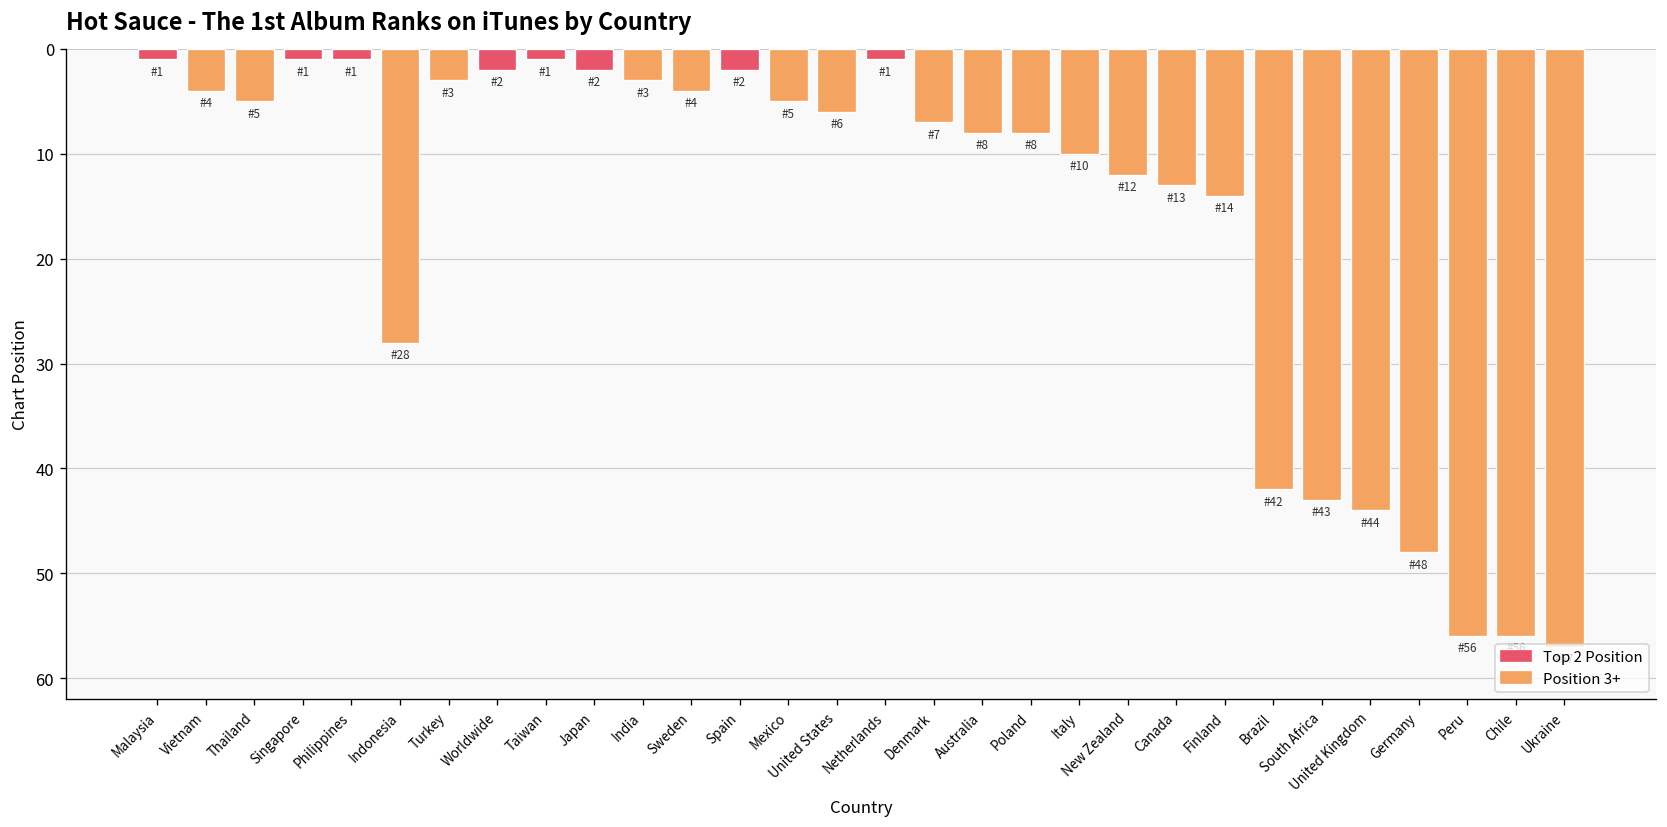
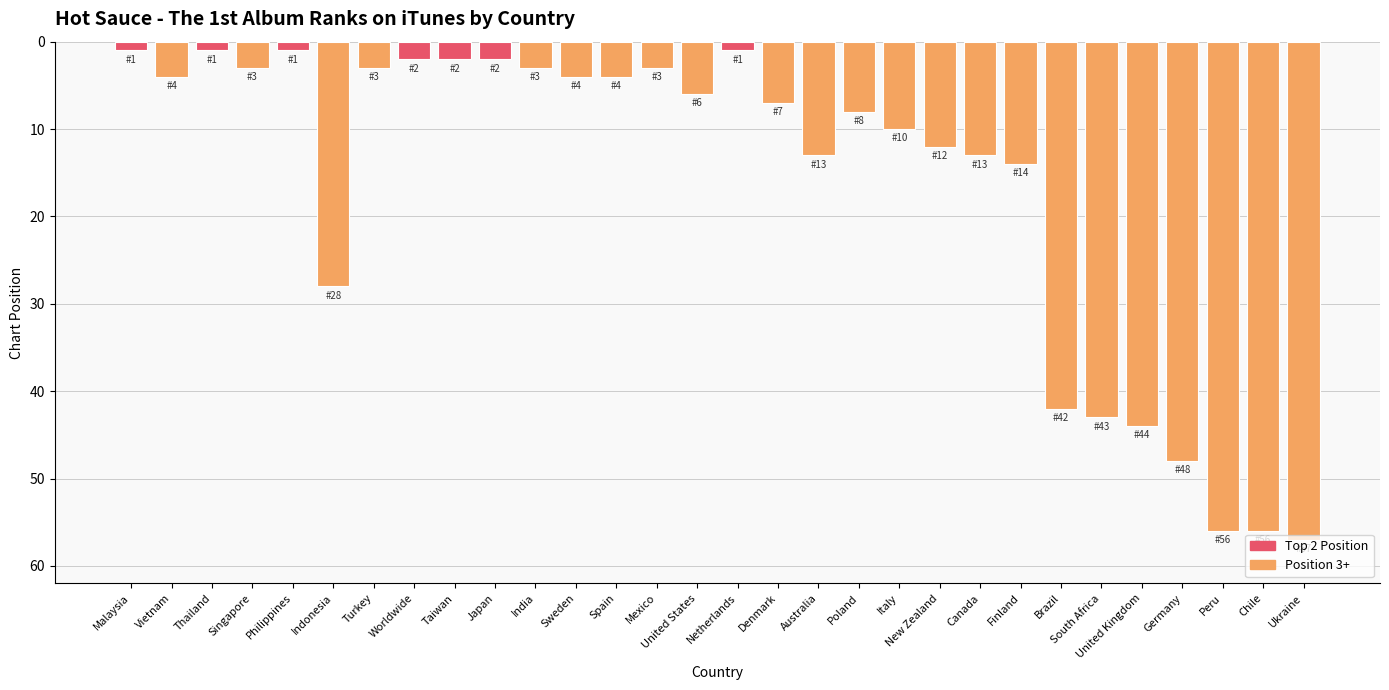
  {
    "Malaysia": 1,
    "Vietnam": 4,
-   "Thailand": 5,
-   "Singapore": 1,
+   "Thailand": 1,
+   "Singapore": 3,
    "Philippines": 1,
    "Indonesia": 28,
    "Turkey": 3,
    "Worldwide": 2,
-   "Taiwan": 1,
+   "Taiwan": 2,
    "Japan": 2,
    "India": 3,
    "Sweden": 4,
-   "Spain": 2,
-   "Mexico": 5,
+   "Spain": 4,
+   "Mexico": 3,
    "United States": 6,
    "Netherlands": 1,
    "Denmark": 7,
-   "Australia": 8,
+   "Australia": 13,
    "Poland": 8,
    "Italy": 10,
    "New Zealand": 12,
    "Canada": 13,
    "Finland": 14,
    "Brazil": 42,
    "South Africa": 43,
    "United Kingdom": 44,
    "Germany": 48,
    "Peru": 56
  }
